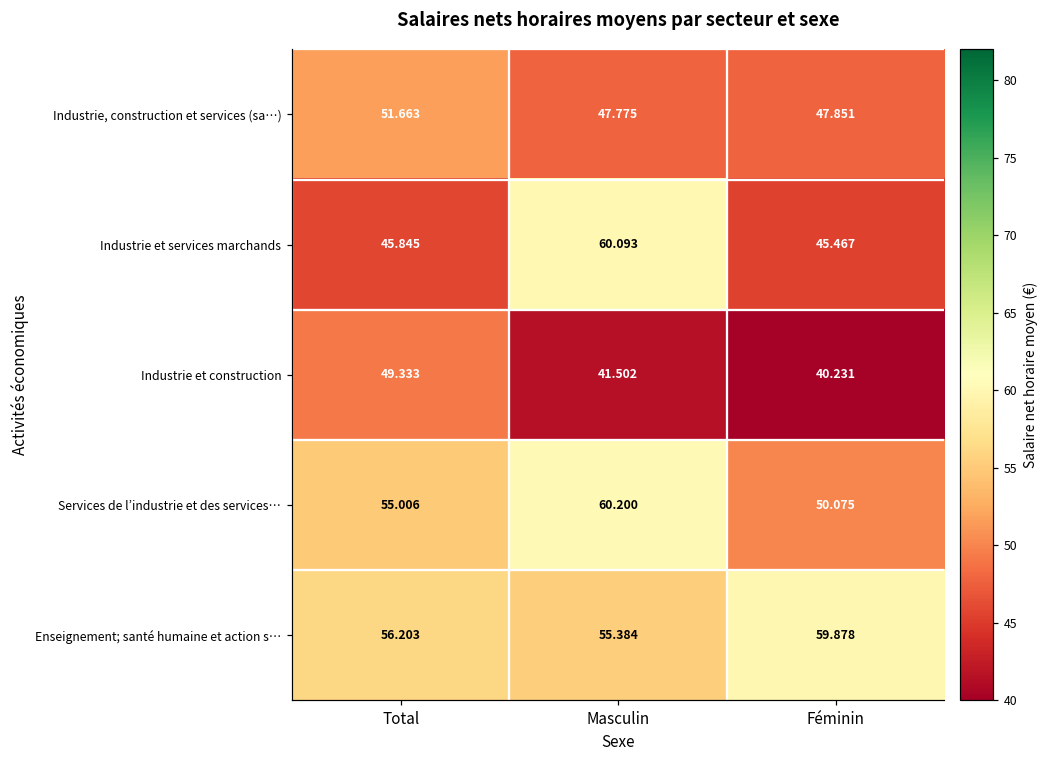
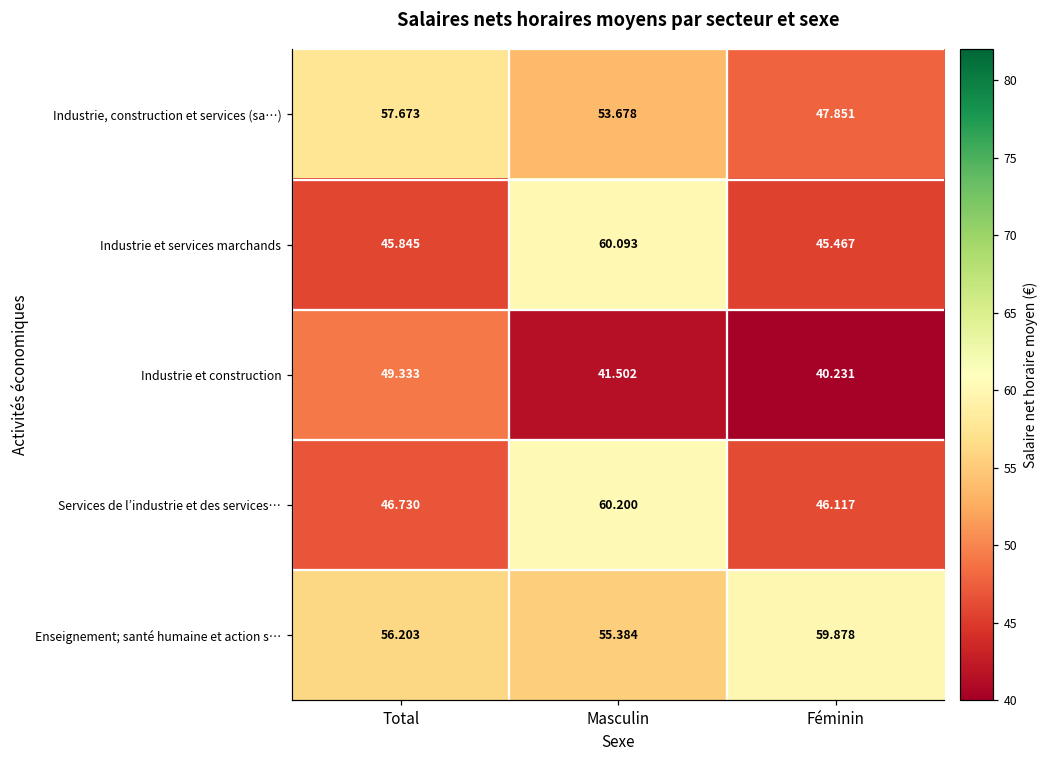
  {
    "Industrie, construction et services (sa…)": {
-     "Total": 51.663,
-     "Masculin": 47.775,
+     "Total": 57.673,
+     "Masculin": 53.678,
      "Féminin": 47.851
    },
    "Industrie et services marchands": {
      "Total": 45.845,
      "Masculin": 60.093,
      "Féminin": 45.467
    },
    "Industrie et construction": {
      "Total": 49.333,
      "Masculin": 41.502,
      "Féminin": 40.231
    },
    "Services de l’industrie et des services…": {
-     "Total": 55.006,
+     "Total": 46.730,
      "Masculin": 60.200,
-     "Féminin": 50.075
+     "Féminin": 46.117
    },
    "Enseignement; santé humaine et action s…": {
      "Total": 56.203,
      "Masculin": 55.384,
      "Féminin": 59.878
    }
  }
